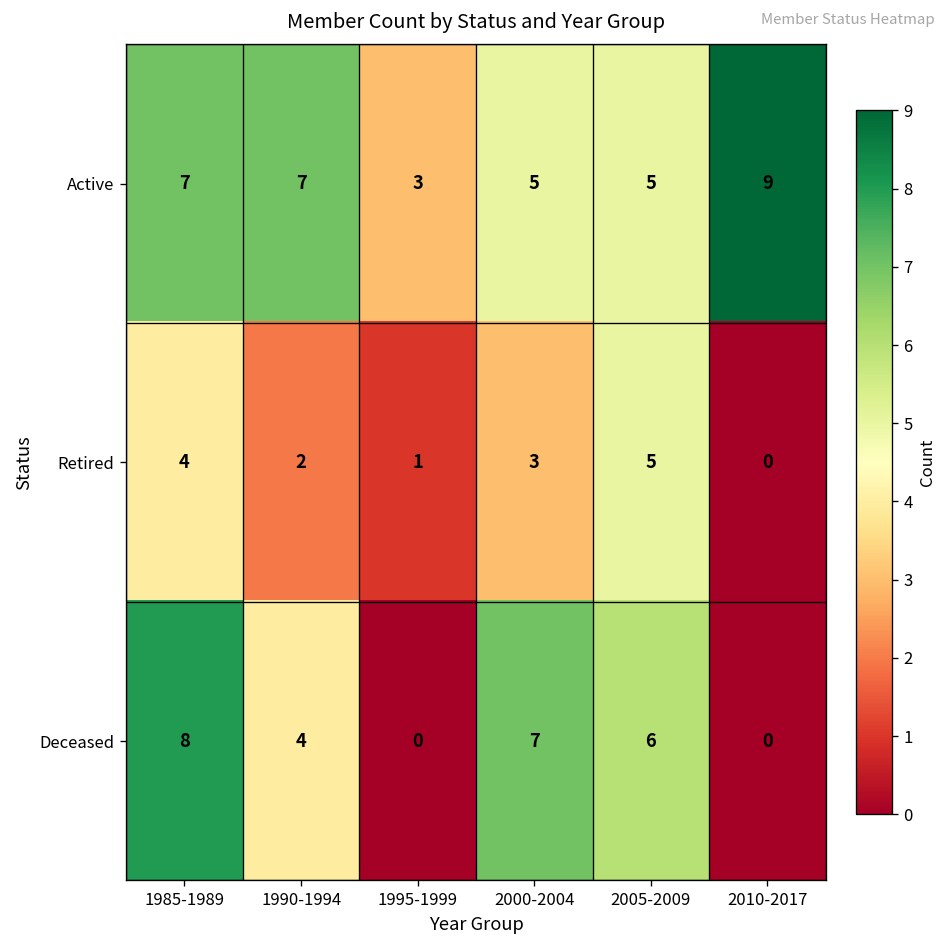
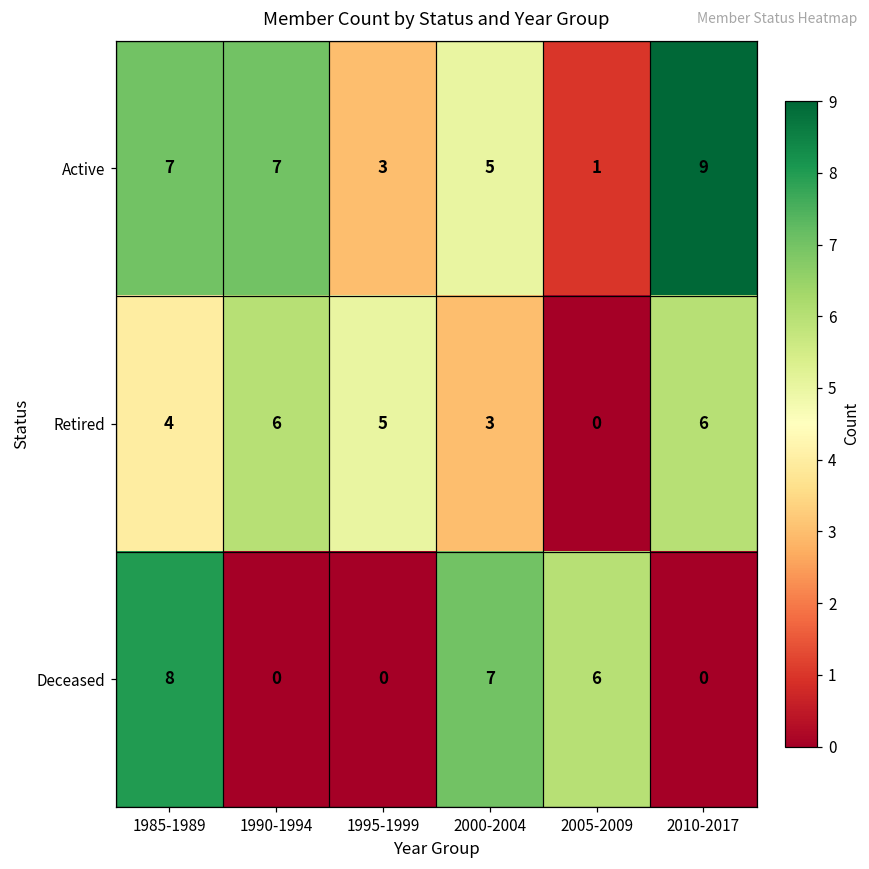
  {
    "Active": {
      "1985-1989": 7,
      "1990-1994": 7,
      "1995-1999": 3,
      "2000-2004": 5,
-     "2005-2009": 5,
+     "2005-2009": 1,
      "2010-2017": 9
    },
    "Retired": {
      "1985-1989": 4,
-     "1990-1994": 2,
-     "1995-1999": 1,
+     "1990-1994": 6,
+     "1995-1999": 5,
      "2000-2004": 3,
-     "2005-2009": 5,
-     "2010-2017": 0
+     "2005-2009": 0,
+     "2010-2017": 6
    },
    "Deceased": {
      "1985-1989": 8,
-     "1990-1994": 4,
+     "1990-1994": 0,
      "1995-1999": 0,
      "2000-2004": 7,
      "2005-2009": 6,
      "2010-2017": 0
    }
  }
